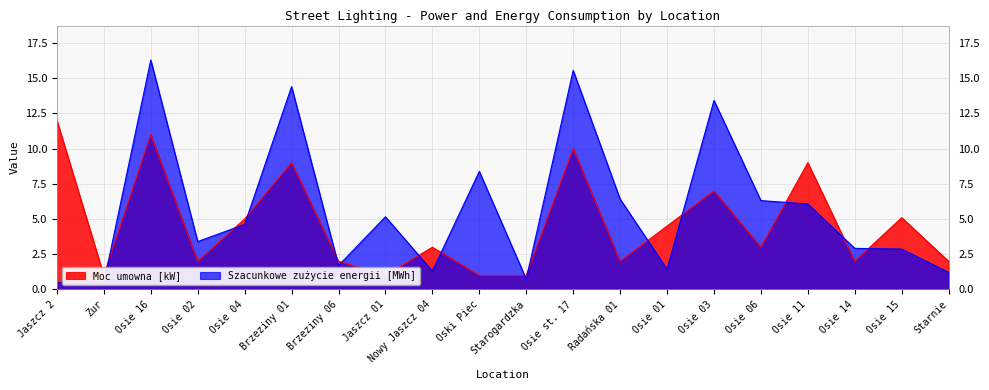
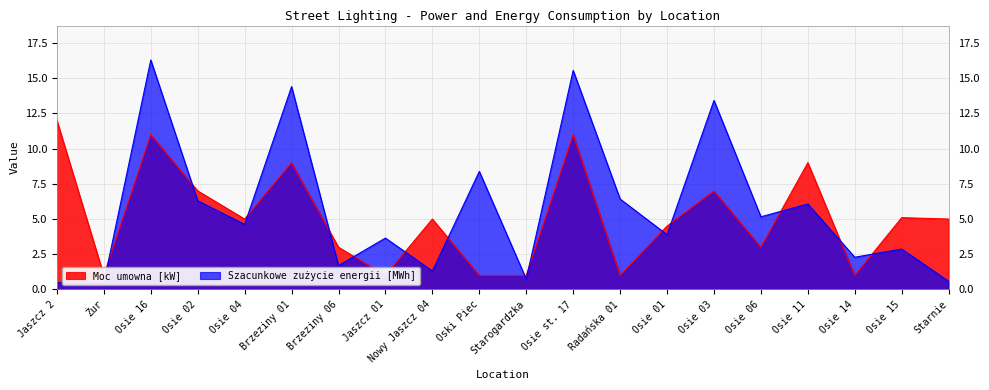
  {
    "Moc umowna [kW]": {
      "Jaszcz 2": 12,
      "Osie 16": 11,
-     "Osie 02": 2,
+     "Osie 02": 7,
      "Osie 04": 5,
      "Brzeziny 01": 9,
-     "Brzeziny 06": 2,
-     "Nowy Jaszcz 04": 3,
+     "Brzeziny 06": 3,
+     "Nowy Jaszcz 04": 5,
      "Oski Piec": 1,
      "Starogardzka": 1,
-     "Osie st. 17": 10,
-     "Radańska 01": 2,
+     "Osie st. 17": 11,
+     "Radańska 01": 1,
      "Osie 01": 4.5,
      "Osie 03": 7,
      "Osie 06": 3,
      "Osie 11": 9,
-     "Osie 14": 2,
+     "Osie 14": 1,
      "Osie 15": 5,
-     "Starnie": 2
+     "Starnie": 5
    },
    "Szacunkowe zużycie energii [MWh]": {
      "Jaszcz 2": 0.5,
      "Osie 16": 16.3,
-     "Osie 02": 3.4,
+     "Osie 02": 6.3,
      "Osie 04": 4.6,
      "Brzeziny 01": 14.4,
      "Brzeziny 06": 1.7,
-     "Jaszcz 01": 5.2,
+     "Jaszcz 01": 3.7,
      "Nowy Jaszcz 04": 1.3,
      "Oski Piec": 8.4,
      "Starogardzka": 0.7,
      "Osie st. 17": 15.6,
      "Radańska 01": 6.4,
-     "Osie 01": 1.4,
+     "Osie 01": 3.9,
      "Osie 03": 13.4,
-     "Osie 06": 6.3,
+     "Osie 06": 5.2,
      "Osie 11": 6.1,
-     "Osie 14": 2.9,
+     "Osie 14": 2.3,
      "Osie 15": 2.9,
-     "Starnie": 1.2
+     "Starnie": 0.6
    }
  }
